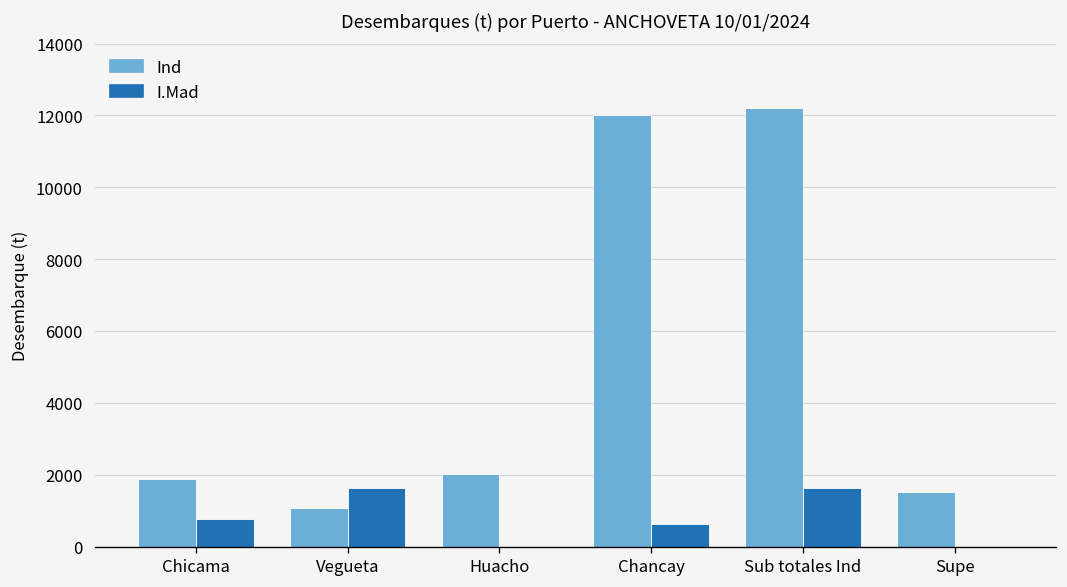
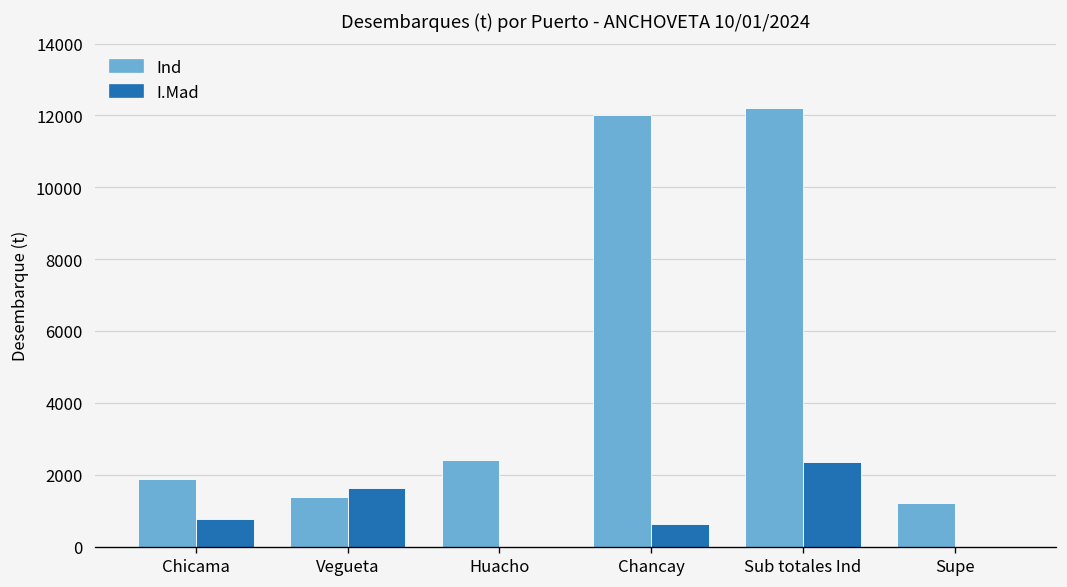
  {
    "Ind": {
      "Chicama": 1900,
-     "Vegueta": 1100,
-     "Huacho": 2000,
+     "Vegueta": 1400,
+     "Huacho": 2400,
      "Chancay": 12000,
      "Sub totales Ind": 12200,
-     "Supe": 1500
+     "Supe": 1200
    },
    "I.Mad": {
      "Chicama": 800,
      "Vegueta": 1600,
      "Huacho": 0,
      "Chancay": 600,
-     "Sub totales Ind": 1600,
+     "Sub totales Ind": 2300,
      "Supe": 0
    }
  }
